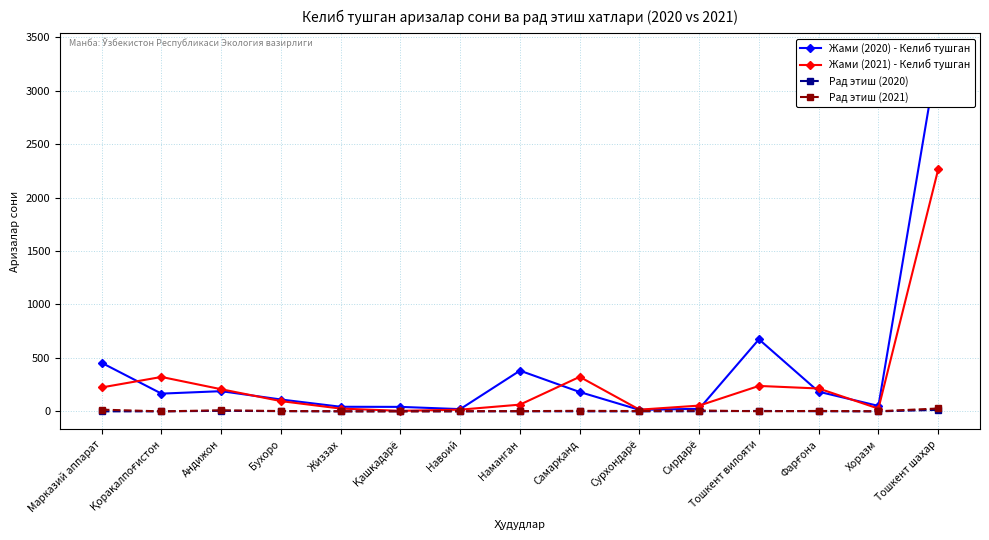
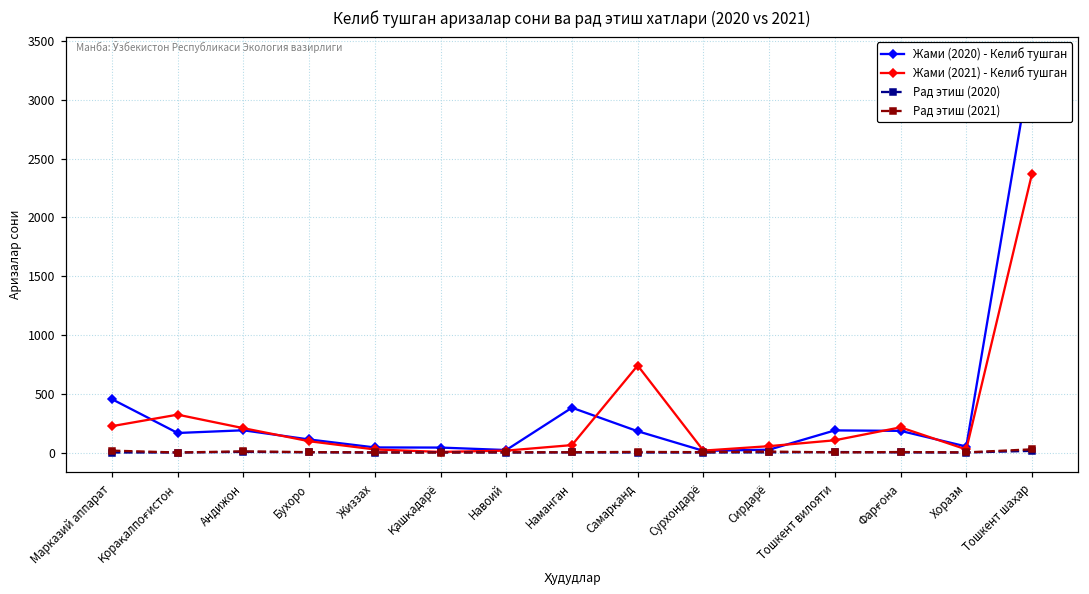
  {
    "Жами (2020) - Келиб тушган": {
      "Марказий аппарат": 450,
      "Қорақалпоғистон": 170,
      "Қашқадарё": 40,
      "Наманган": 380,
      "Самарқанд": 180,
-     "Тошкент вилояти": 670,
+     "Тошкент вилояти": 190,
      "Фарғона": 180,
      "Хоразм": 50
    },
    "Жами (2021) - Келиб тушган": {
      "Марказий аппарат": 220,
      "Қорақалпоғистон": 320,
      "Наманган": 60,
-     "Самарқанд": 320,
+     "Самарқанд": 740,
      "Сирдарё": 50,
-     "Тошкент вилояти": 240,
+     "Тошкент вилояти": 100,
      "Фарғона": 210,
      "Хоразм": 30,
-     "Тошкент шаҳар": 2260
+     "Тошкент шаҳар": 2370
    }
  }
